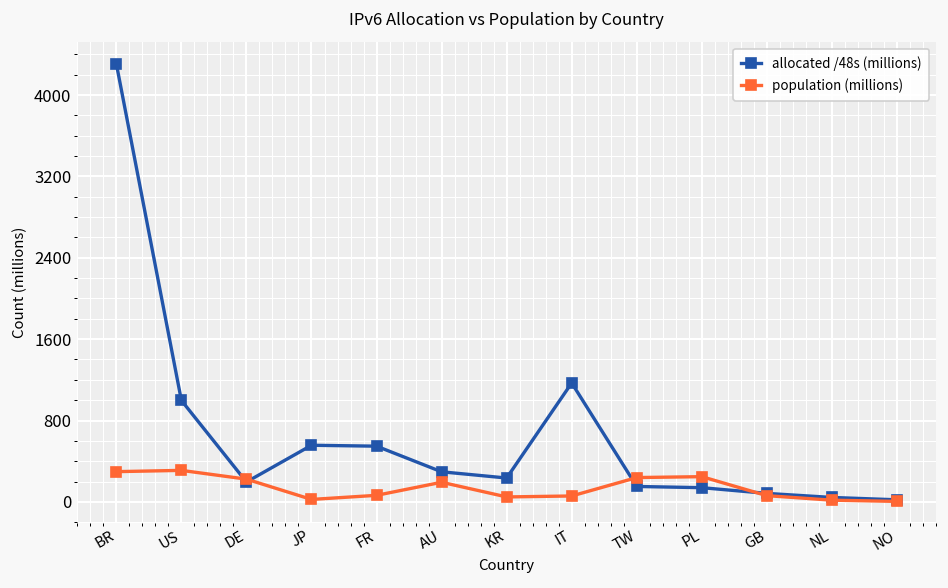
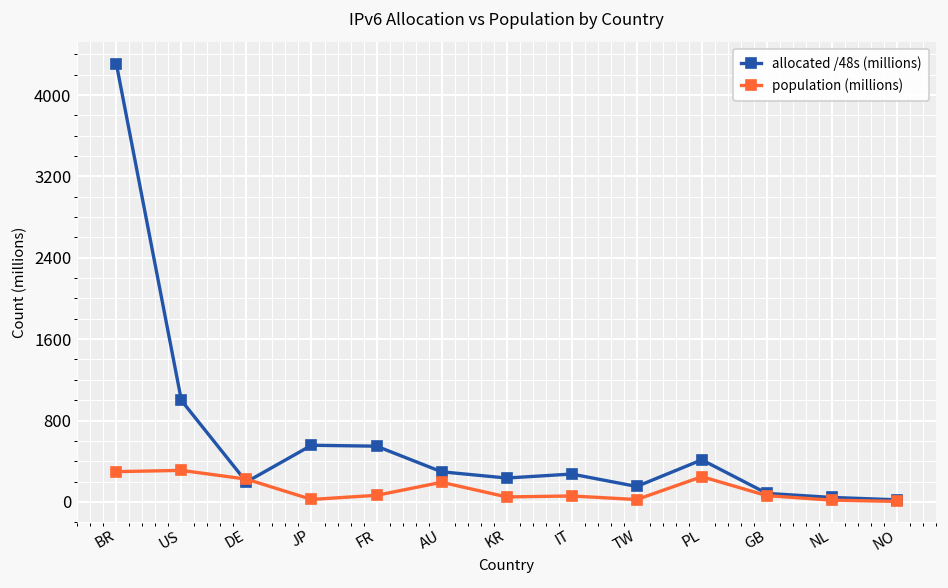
  {
    "allocated /48s (millions)": {
      "BR": 4300,
      "US": 1000,
      "JP": 600,
      "FR": 500,
      "AU": 300,
      "KR": 200,
-     "IT": 1200,
+     "IT": 300,
      "TW": 200,
-     "PL": 100
+     "PL": 400
    },
    "population (millions)": {
      "BR": 300,
      "US": 300,
      "JP": 0,
      "FR": 100,
      "AU": 200,
      "KR": 0,
      "IT": 100,
-     "TW": 200,
+     "TW": 0,
      "PL": 200
    }
  }
